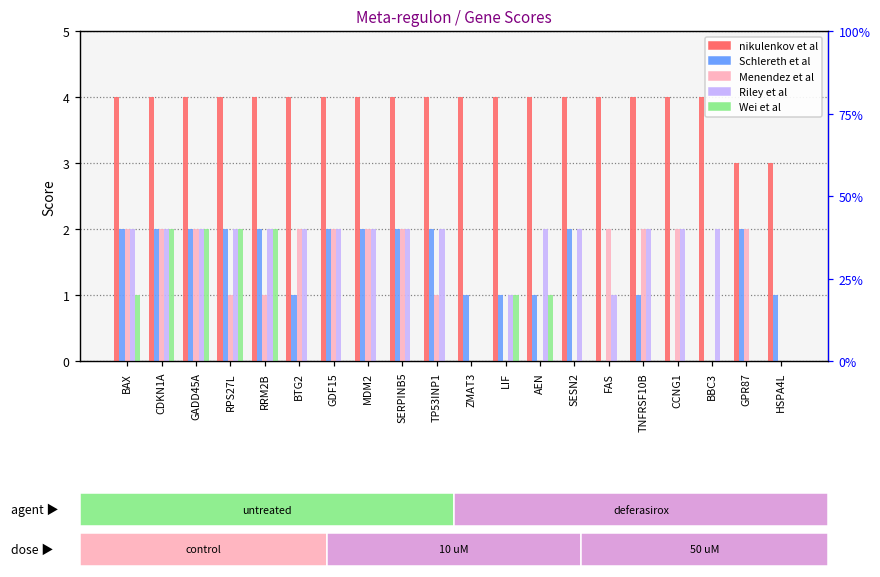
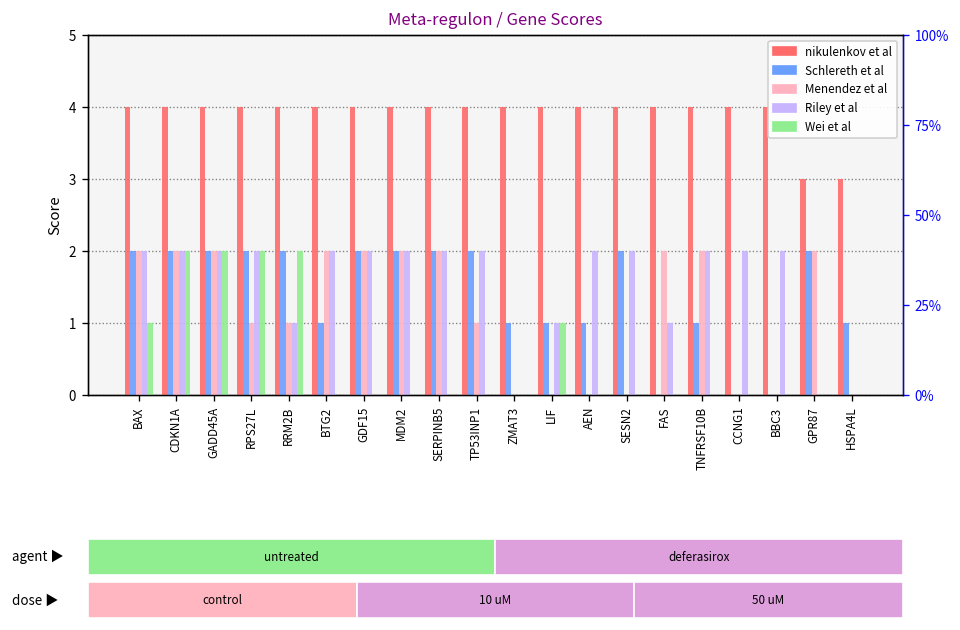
  {
    "nikulenkov et al": {
      "BAX": 4,
      "CDKN1A": 4,
      "GADD45A": 4,
      "RPS27L": 4,
      "RRM2B": 4,
      "BTG2": 4,
      "GDF15": 4,
      "MDM2": 4,
      "SERPINB5": 4,
      "TP53INP1": 4,
      "ZMAT3": 4,
      "LIF": 4,
      "AEN": 4,
      "SESN2": 4,
      "FAS": 4,
      "TNFRSF10B": 4,
      "CCNG1": 4,
      "BBC3": 4,
      "GPR87": 3,
      "HSPA4L": 3
    },
    "Schlereth et al": {
      "BAX": 2,
      "CDKN1A": 2,
      "GADD45A": 2,
      "RPS27L": 2,
      "RRM2B": 2,
      "BTG2": 1,
      "GDF15": 2,
      "MDM2": 2,
      "SERPINB5": 2,
      "TP53INP1": 2,
      "ZMAT3": 1,
      "LIF": 1,
      "AEN": 1,
      "SESN2": 2,
      "FAS": 0,
      "TNFRSF10B": 1,
      "CCNG1": 0,
      "BBC3": 0,
      "GPR87": 2,
      "HSPA4L": 1
    },
    "Menendez et al": {
      "BAX": 2,
      "CDKN1A": 2,
      "GADD45A": 2,
      "RPS27L": 1,
      "RRM2B": 1,
      "BTG2": 2,
      "GDF15": 2,
      "MDM2": 2,
      "SERPINB5": 2,
      "TP53INP1": 1,
      "ZMAT3": 0,
      "LIF": 0,
      "AEN": 0,
      "SESN2": 0,
      "FAS": 2,
      "TNFRSF10B": 2,
-     "CCNG1": 2,
+     "CCNG1": 0,
      "BBC3": 0,
      "GPR87": 2,
      "HSPA4L": 0
    },
    "Riley et al": {
      "BAX": 2,
      "CDKN1A": 2,
      "GADD45A": 2,
      "RPS27L": 2,
-     "RRM2B": 2,
+     "RRM2B": 1,
      "BTG2": 2,
      "GDF15": 2,
      "MDM2": 2,
      "SERPINB5": 2,
      "TP53INP1": 2,
      "ZMAT3": 0,
      "LIF": 1,
      "AEN": 2,
      "SESN2": 2,
      "FAS": 1,
      "TNFRSF10B": 2,
      "CCNG1": 2,
      "BBC3": 2,
      "GPR87": 0,
      "HSPA4L": 0
    },
    "Wei et al": {
      "BAX": 1,
      "CDKN1A": 2,
      "GADD45A": 2,
      "RPS27L": 2,
      "RRM2B": 2,
      "BTG2": 0,
      "GDF15": 0,
      "MDM2": 0,
      "SERPINB5": 0,
      "TP53INP1": 0,
      "ZMAT3": 0,
      "LIF": 1,
-     "AEN": 1,
+     "AEN": 0,
      "SESN2": 0,
      "FAS": 0,
      "TNFRSF10B": 0,
      "CCNG1": 0,
      "BBC3": 0,
      "GPR87": 0,
      "HSPA4L": 0
    }
  }
